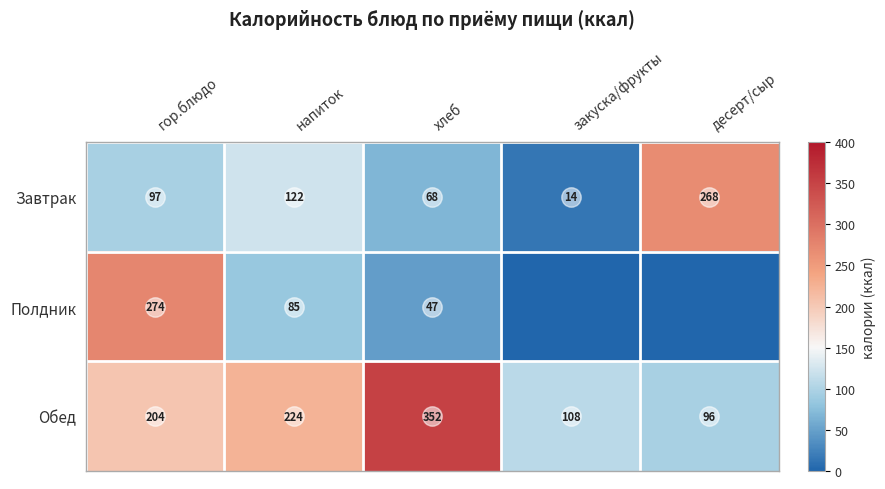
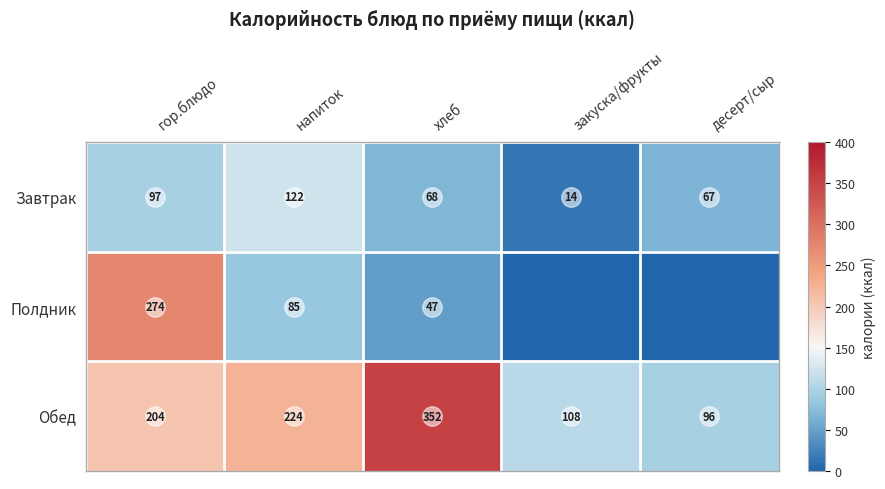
  {
    "Завтрак": {
-     "десерт/сыр": 268
+     "десерт/сыр": 67
    }
  }
